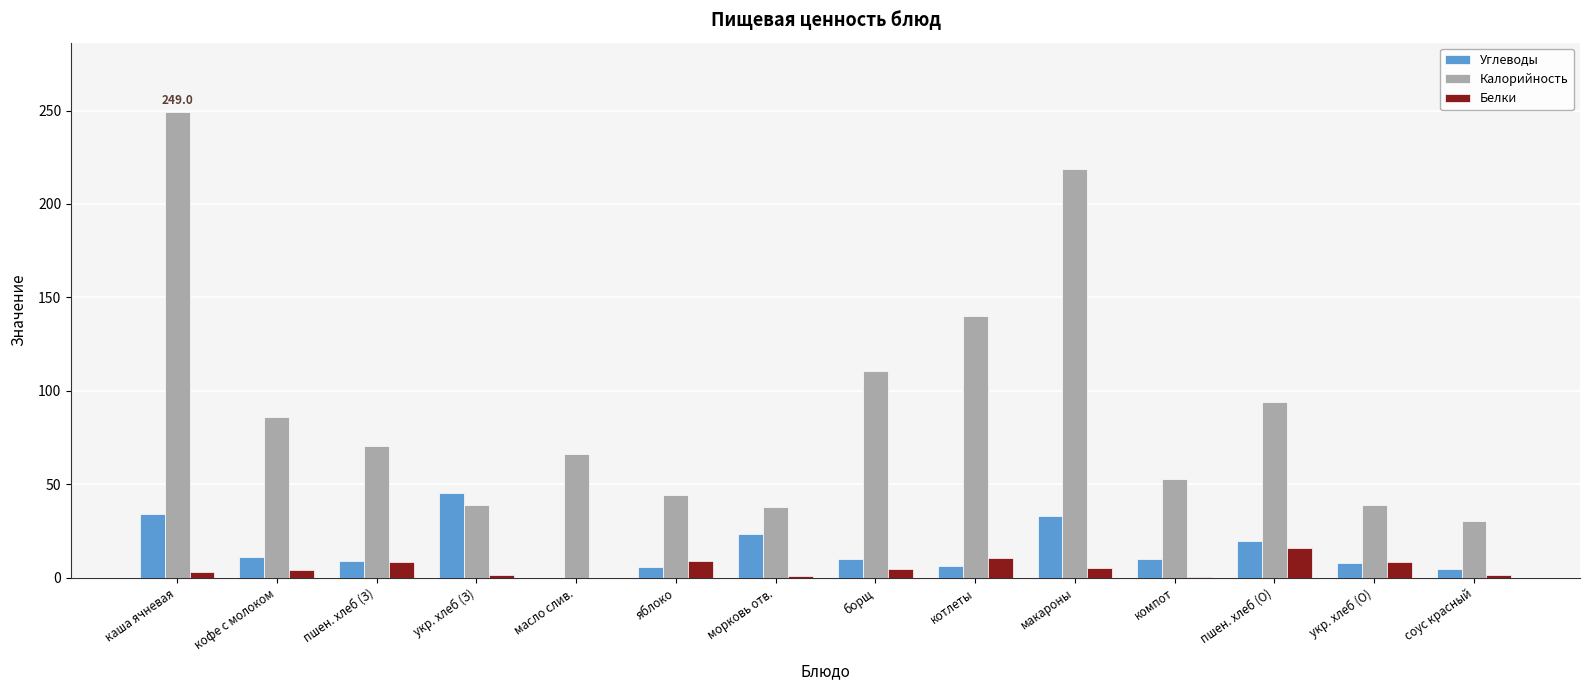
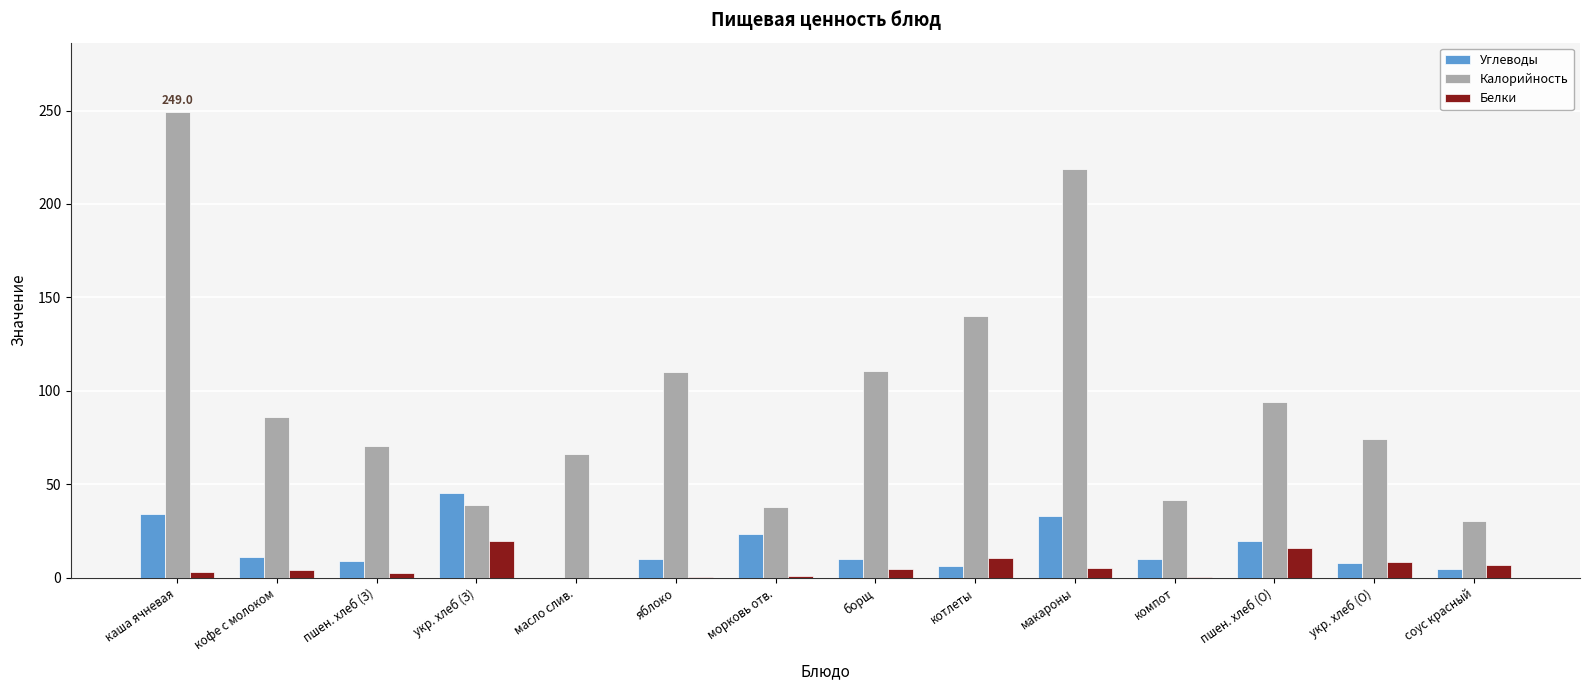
  {
    "Углеводы": {
      "каша ячневая": 34,
      "кофе с молоком": 11,
      "пшен. хлеб (З)": 9,
      "укр. хлеб (З)": 45,
-     "яблоко": 6,
+     "яблоко": 10,
      "морковь отв.": 23,
      "борщ": 10,
      "котлеты": 6,
      "макароны": 33,
      "компот": 10,
      "пшен. хлеб (О)": 20,
      "укр. хлеб (О)": 8,
      "соус красный": 5
    },
    "Калорийность": {
      "кофе с молоком": 86,
      "пшен. хлеб (З)": 70,
      "укр. хлеб (З)": 39,
      "масло слив.": 66,
-     "яблоко": 44,
+     "яблоко": 110,
      "морковь отв.": 38,
      "борщ": 110,
      "котлеты": 140,
      "макароны": 219,
-     "компот": 53,
+     "компот": 42,
      "пшен. хлеб (О)": 94,
-     "укр. хлеб (О)": 39,
+     "укр. хлеб (О)": 75,
      "соус красный": 30
    },
    "Белки": {
      "каша ячневая": 3,
      "кофе с молоком": 4,
-     "пшен. хлеб (З)": 9,
-     "укр. хлеб (З)": 1,
-     "яблоко": 9,
+     "пшен. хлеб (З)": 2,
+     "укр. хлеб (З)": 20,
+     "яблоко": 0,
      "борщ": 5,
      "котлеты": 10,
      "макароны": 5,
      "пшен. хлеб (О)": 16,
      "укр. хлеб (О)": 8,
-     "соус красный": 2
+     "соус красный": 7
    }
  }
